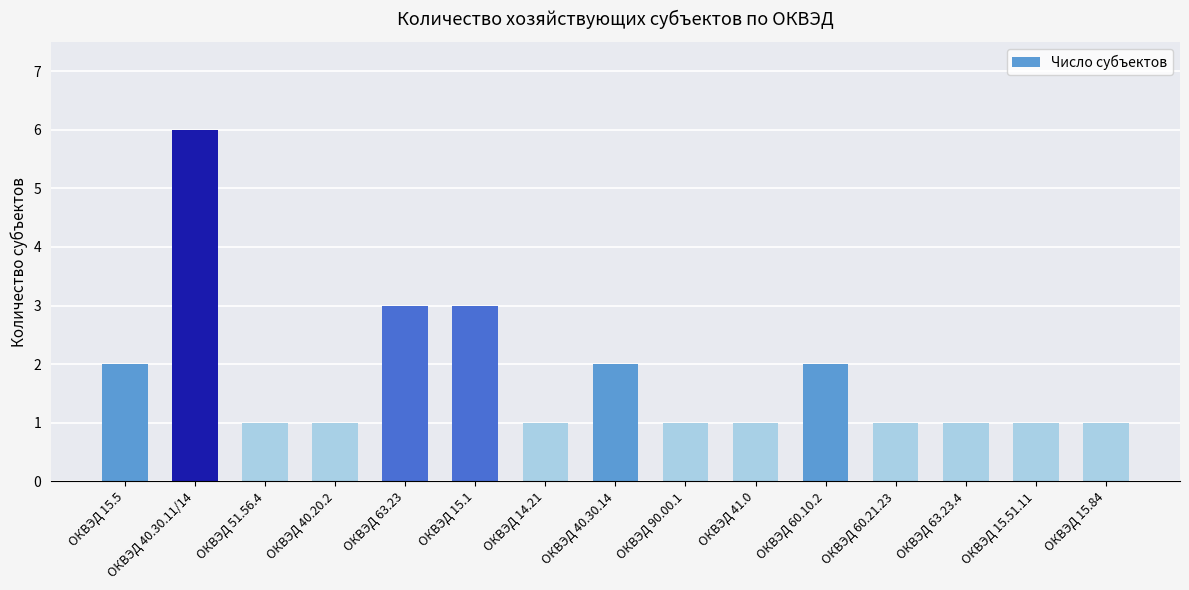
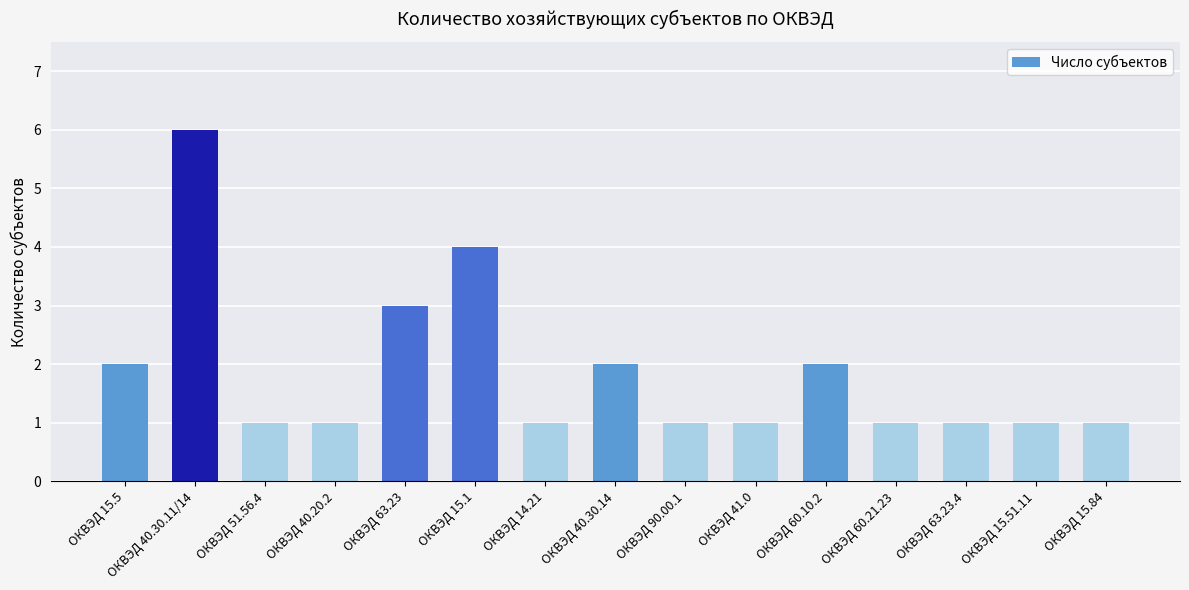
  {
    "ОКВЭД 15.5": 2,
    "ОКВЭД 40.30.11/14": 6,
    "ОКВЭД 51.56.4": 1,
    "ОКВЭД 40.20.2": 1,
    "ОКВЭД 63.23": 3,
-   "ОКВЭД 15.1": 3,
+   "ОКВЭД 15.1": 4,
    "ОКВЭД 14.21": 1,
    "ОКВЭД 40.30.14": 2,
    "ОКВЭД 90.00.1": 1,
    "ОКВЭД 41.0": 1,
    "ОКВЭД 60.10.2": 2,
    "ОКВЭД 60.21.23": 1,
    "ОКВЭД 63.23.4": 1,
    "ОКВЭД 15.51.11": 1,
    "ОКВЭД 15.84": 1
  }
